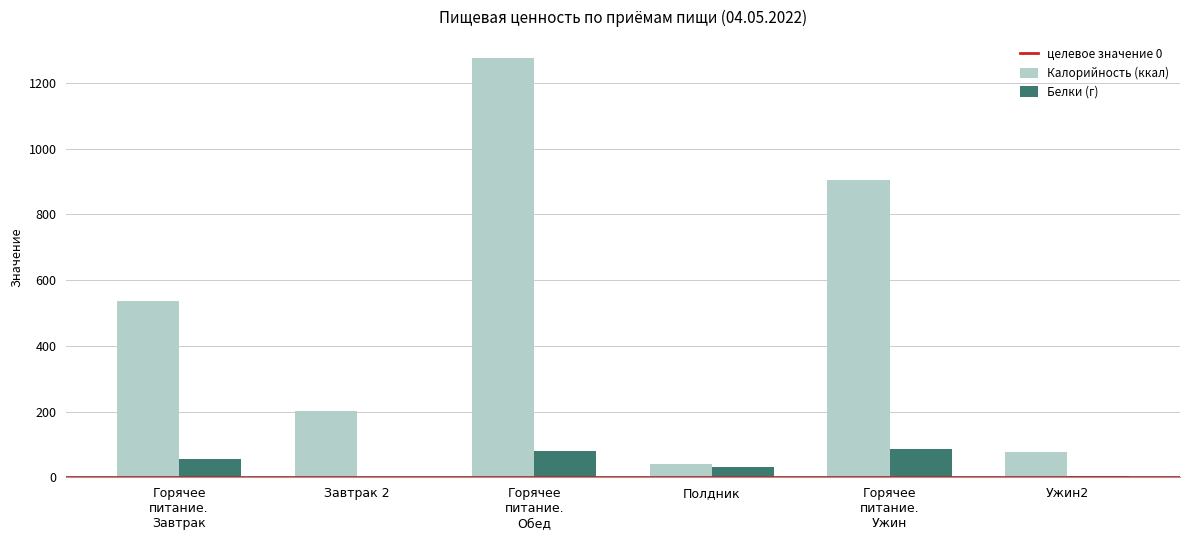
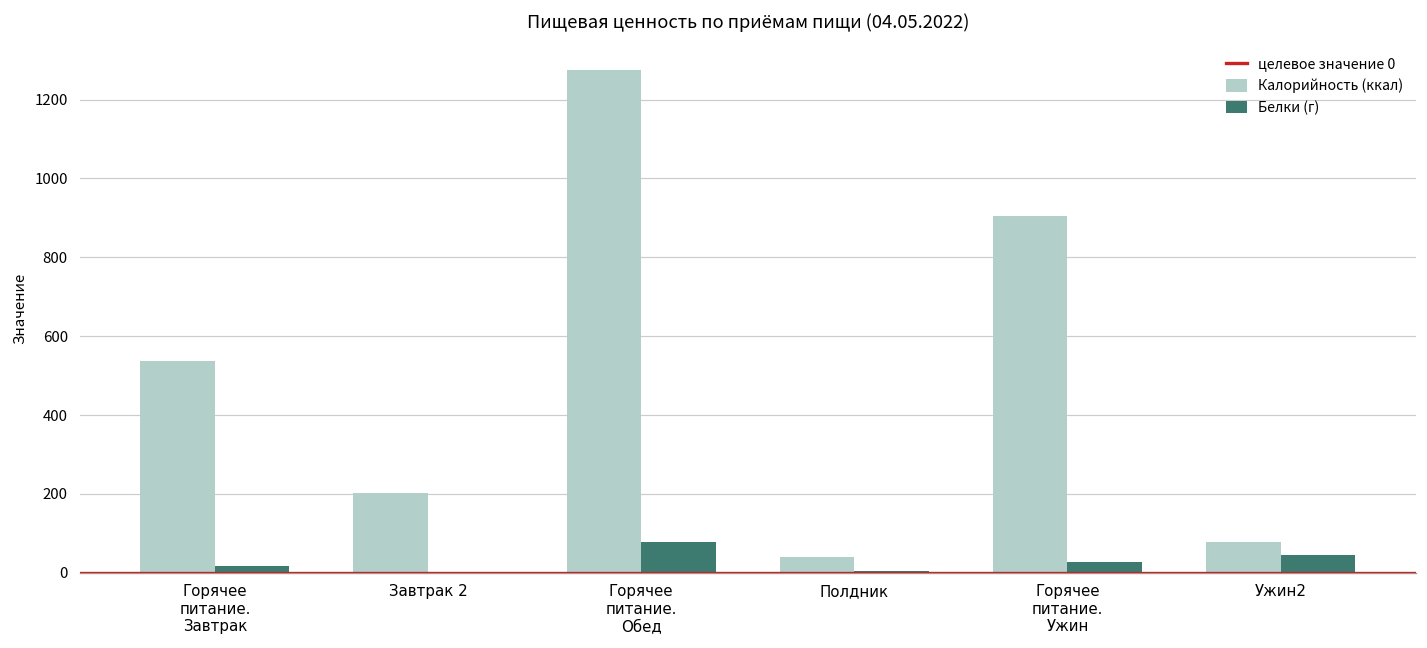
  {
    "Калорийность (ккал)": {
      "Горячее питание. Завтрак": 540,
      "Завтрак 2": 200,
      "Горячее питание. Обед": 1280,
      "Полдник": 40,
      "Горячее питание. Ужин": 900,
      "Ужин2": 80
    },
    "Белки (г)": {
-     "Горячее питание. Завтрак": 60,
+     "Горячее питание. Завтрак": 20,
      "Горячее питание. Обед": 80,
-     "Полдник": 30,
-     "Горячее питание. Ужин": 90,
-     "Ужин2": 0
+     "Полдник": 10,
+     "Горячее питание. Ужин": 30,
+     "Ужин2": 40
    }
  }
